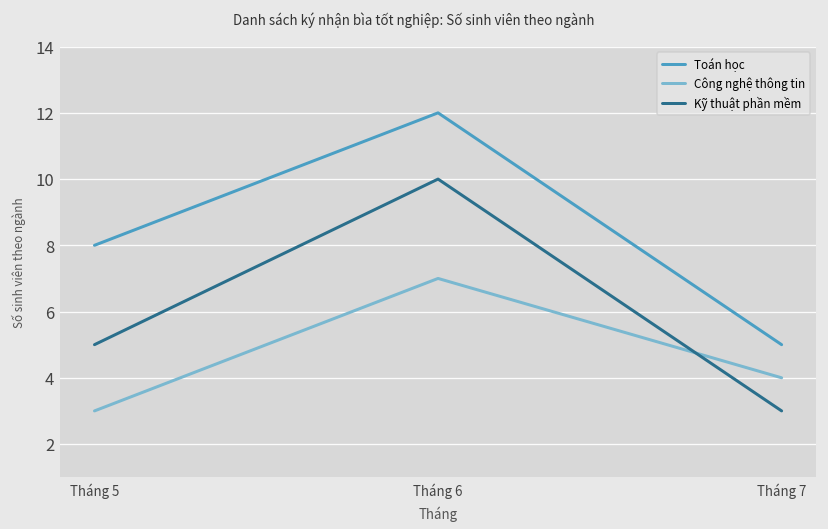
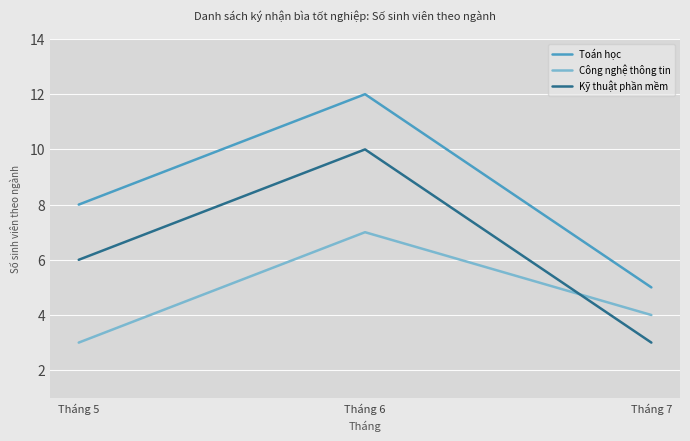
  {
    "Kỹ thuật phần mềm": {
-     "Tháng 5": 5,
+     "Tháng 5": 6,
      "Tháng 6": 10,
      "Tháng 7": 3
    }
  }
